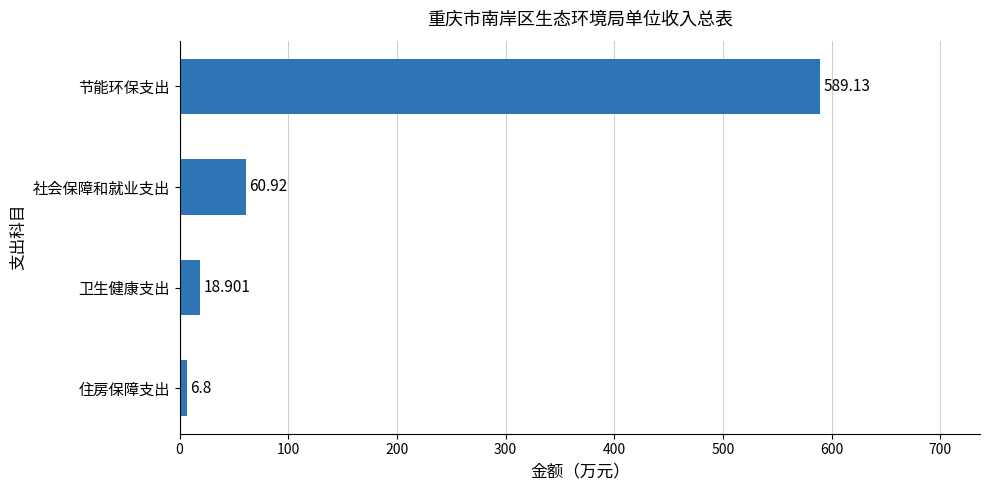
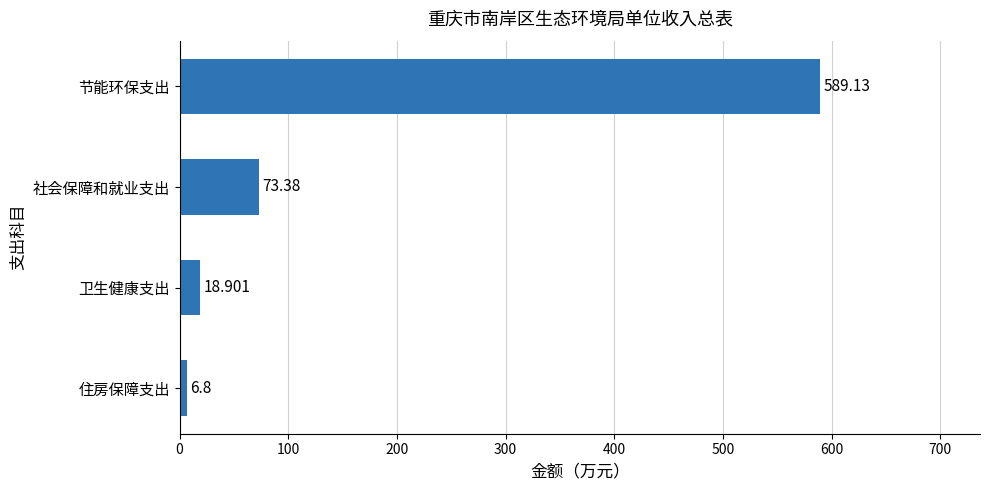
  {
    "节能环保支出": 589.13,
-   "社会保障和就业支出": 60.92,
+   "社会保障和就业支出": 73.38,
    "卫生健康支出": 18.901,
    "住房保障支出": 6.8
  }
